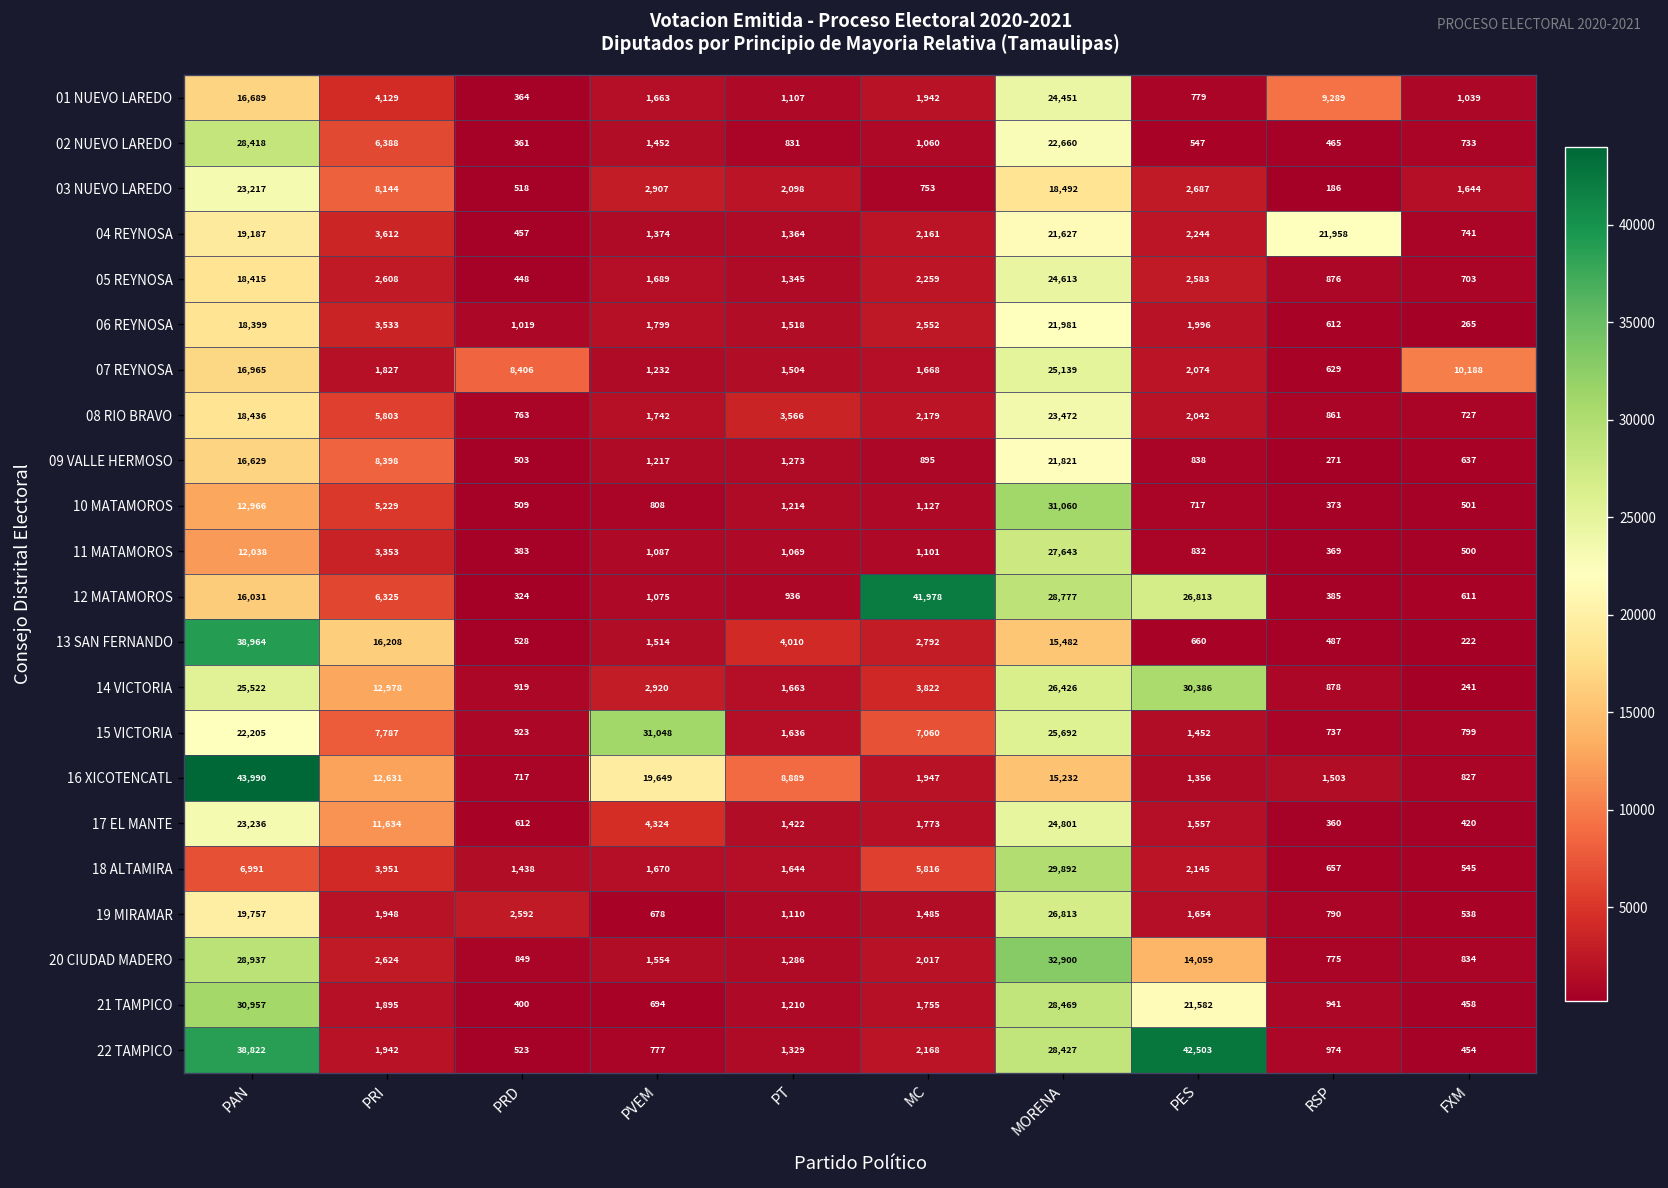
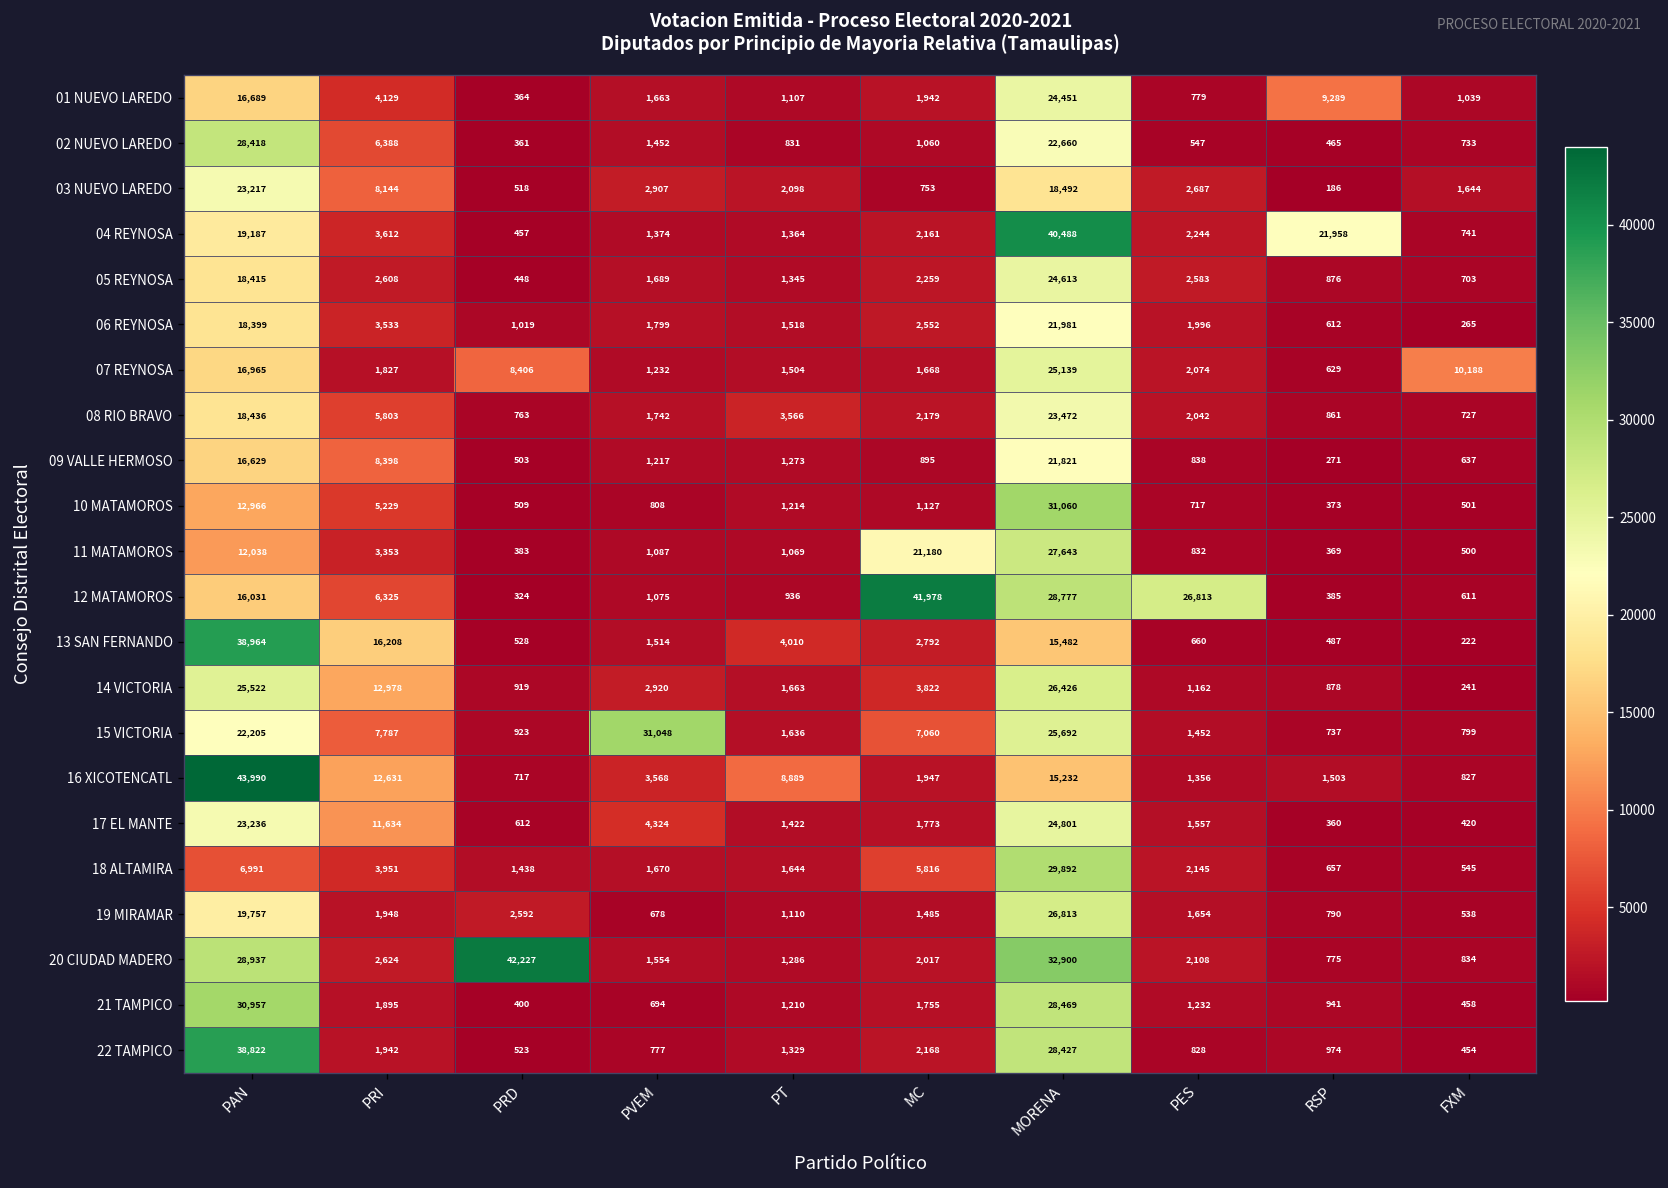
  {
    "04 REYNOSA": {
      "PAN": "19,187",
      "PRI": "3,612",
      "PRD": "457",
      "PVEM": "1,374",
      "PT": "1,364",
      "MC": "2,161",
-     "MORENA": "21,627",
+     "MORENA": "40,488",
      "PES": "2,244",
      "RSP": "21,958",
      "FXM": "741"
    },
    "11 MATAMOROS": {
      "PAN": "12,038",
      "PRI": "3,353",
      "PRD": "383",
      "PVEM": "1,087",
      "PT": "1,069",
-     "MC": "1,101",
+     "MC": "21,180",
      "MORENA": "27,643",
      "PES": "832",
      "RSP": "369",
      "FXM": "500"
    },
    "14 VICTORIA": {
      "PAN": "25,522",
      "PRI": "12,978",
      "PRD": "919",
      "PVEM": "2,920",
      "PT": "1,663",
      "MC": "3,822",
      "MORENA": "26,426",
-     "PES": "30,386",
+     "PES": "1,162",
      "RSP": "878",
      "FXM": "241"
    },
    "16 XICOTENCATL": {
      "PAN": "43,990",
      "PRI": "12,631",
      "PRD": "717",
-     "PVEM": "19,649",
+     "PVEM": "3,568",
      "PT": "8,889",
      "MC": "1,947",
      "MORENA": "15,232",
      "PES": "1,356",
      "RSP": "1,503",
      "FXM": "827"
    },
    "20 CIUDAD MADERO": {
      "PAN": "28,937",
      "PRI": "2,624",
-     "PRD": "849",
+     "PRD": "42,227",
      "PVEM": "1,554",
      "PT": "1,286",
      "MC": "2,017",
      "MORENA": "32,900",
-     "PES": "14,059",
+     "PES": "2,108",
      "RSP": "775",
      "FXM": "834"
    },
    "21 TAMPICO": {
      "PAN": "30,957",
      "PRI": "1,895",
      "PRD": "400",
      "PVEM": "694",
      "PT": "1,210",
      "MC": "1,755",
      "MORENA": "28,469",
-     "PES": "21,582",
+     "PES": "1,232",
      "RSP": "941",
      "FXM": "458"
    },
    "22 TAMPICO": {
      "PAN": "38,822",
      "PRI": "1,942",
      "PRD": "523",
      "PVEM": "777",
      "PT": "1,329",
      "MC": "2,168",
      "MORENA": "28,427",
-     "PES": "42,503",
+     "PES": "828",
      "RSP": "974",
      "FXM": "454"
    }
  }
